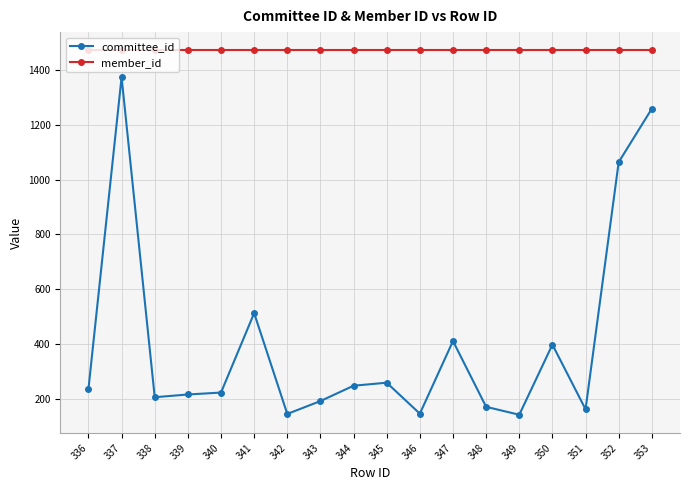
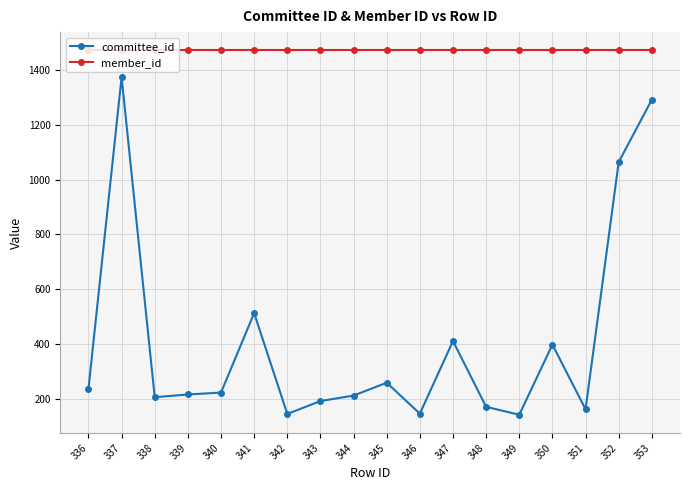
  {
    "committee_id": {
      "336": 240,
      "337": 1370,
      "338": 210,
      "339": 220,
      "340": 220,
      "341": 510,
      "342": 150,
      "343": 190,
-     "344": 250,
+     "344": 210,
      "345": 260,
      "346": 150,
      "347": 410,
      "348": 170,
      "349": 140,
      "350": 400,
      "351": 160,
      "352": 1060,
-     "353": 1260
+     "353": 1290
    },
    "member_id": {
      "339": 1470,
      "340": 1470,
      "341": 1470,
      "342": 1470,
      "343": 1470,
      "344": 1470,
      "345": 1470,
      "346": 1470,
      "347": 1470,
      "348": 1470,
      "349": 1470,
      "350": 1470,
      "351": 1470,
      "352": 1470,
      "353": 1470
    }
  }
